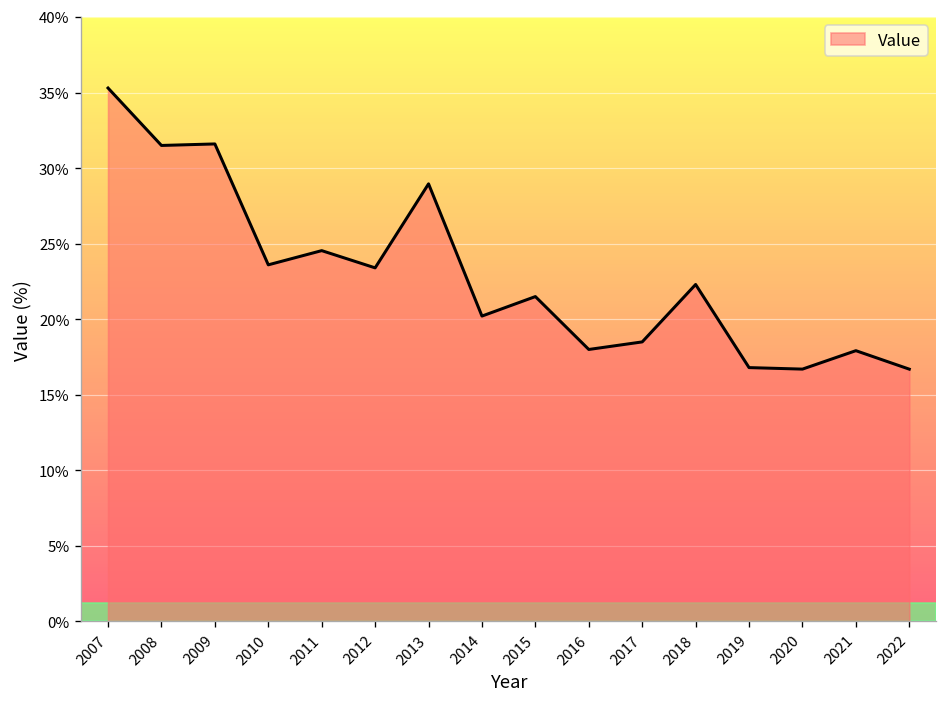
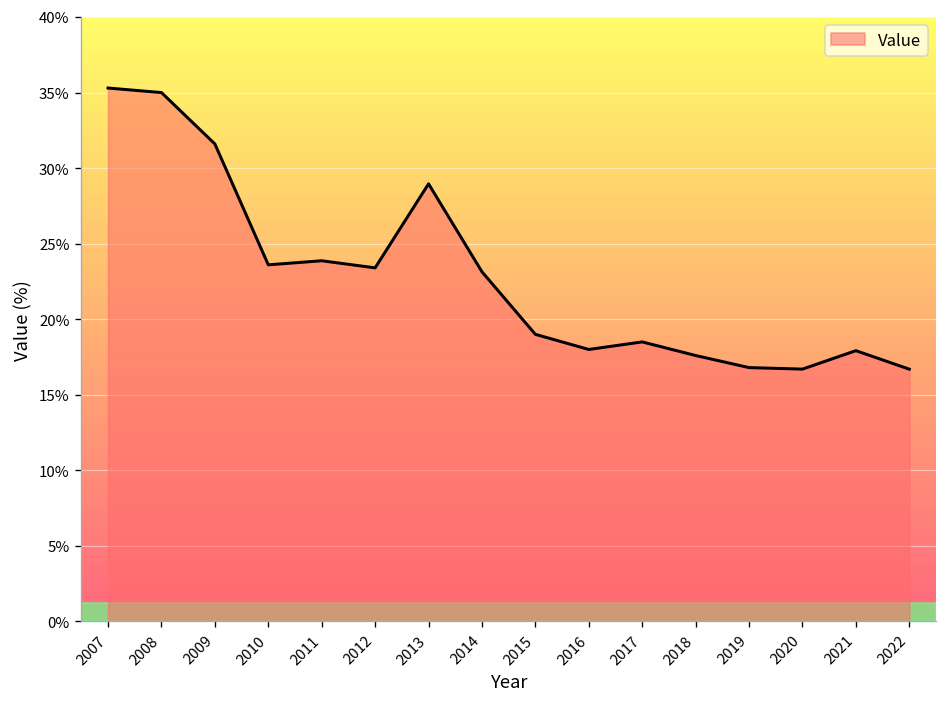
  {
    "2007": "35.3%",
-   "2008": "31.5%",
+   "2008": "35.0%",
    "2009": "31.6%",
    "2010": "23.6%",
-   "2011": "24.5%",
+   "2011": "23.9%",
    "2012": "23.4%",
    "2013": "29.0%",
-   "2014": "20.2%",
-   "2015": "21.5%",
+   "2014": "23.1%",
+   "2015": "19.0%",
    "2016": "18.0%",
    "2017": "18.5%",
-   "2018": "22.3%",
+   "2018": "17.6%",
    "2019": "16.8%",
    "2020": "16.7%",
    "2021": "17.9%",
    "2022": "16.7%"
  }
